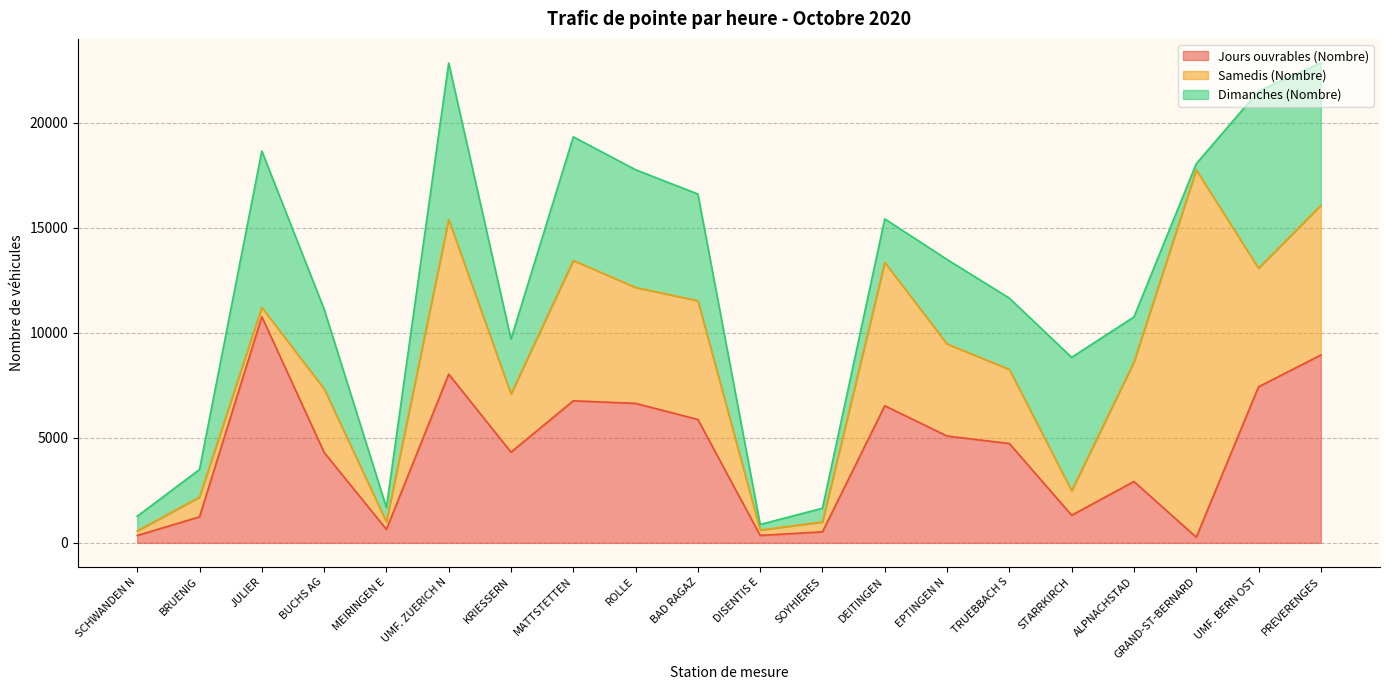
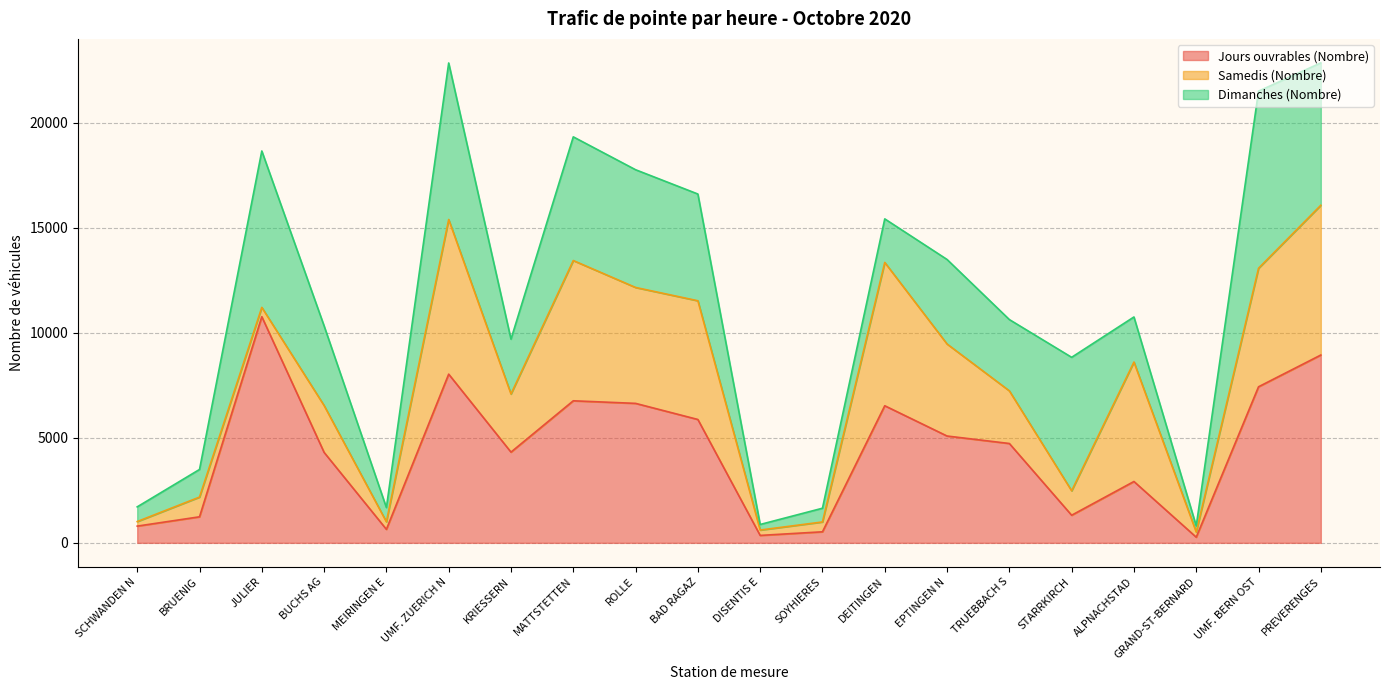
  {
    "Jours ouvrables (Nombre)": {
-     "SCHWANDEN N": 300,
+     "SCHWANDEN N": 800,
      "BRUENIG": 1200,
      "JULIER": 10800,
      "BUCHS AG": 4300,
      "MEIRINGEN E": 600,
      "UMF. ZUERICH N": 8000,
      "KRIESSERN": 4300,
      "MATTSTETTEN": 6800,
      "ROLLE": 6600,
      "BAD RAGAZ": 5900,
      "DISENTIS E": 400,
      "SOYHIERES": 500,
      "DEITINGEN": 6500,
      "EPTINGEN N": 5100,
      "TRUEBBACH S": 4700,
      "STARRKIRCH": 1300,
      "ALPNACHSTAD": 2900,
      "GRAND-ST-BERNARD": 300,
      "UMF. BERN OST": 7400,
      "PREVERENGES": 8900
    },
    "Samedis (Nombre)": {
      "SCHWANDEN N": 200,
      "BRUENIG": 900,
      "JULIER": 400,
-     "BUCHS AG": 3000,
+     "BUCHS AG": 2200,
      "MEIRINGEN E": 400,
      "UMF. ZUERICH N": 7400,
      "KRIESSERN": 2800,
      "MATTSTETTEN": 6700,
      "ROLLE": 5500,
      "BAD RAGAZ": 5700,
      "DISENTIS E": 300,
      "SOYHIERES": 500,
      "DEITINGEN": 6800,
      "EPTINGEN N": 4400,
-     "TRUEBBACH S": 3500,
+     "TRUEBBACH S": 2500,
      "STARRKIRCH": 1200,
      "ALPNACHSTAD": 5700,
-     "GRAND-ST-BERNARD": 17500,
+     "GRAND-ST-BERNARD": 200,
      "UMF. BERN OST": 5600,
      "PREVERENGES": 7100
    },
    "Dimanches (Nombre)": {
      "SCHWANDEN N": 700,
      "BRUENIG": 1300,
      "JULIER": 7500,
      "BUCHS AG": 3800,
      "MEIRINGEN E": 700,
      "UMF. ZUERICH N": 7500,
      "KRIESSERN": 2600,
      "MATTSTETTEN": 5900,
      "ROLLE": 5600,
      "BAD RAGAZ": 5100,
      "DISENTIS E": 300,
      "SOYHIERES": 700,
      "DEITINGEN": 2100,
      "EPTINGEN N": 4000,
      "TRUEBBACH S": 3400,
      "STARRKIRCH": 6400,
      "ALPNACHSTAD": 2100,
      "GRAND-ST-BERNARD": 300
    }
  }
